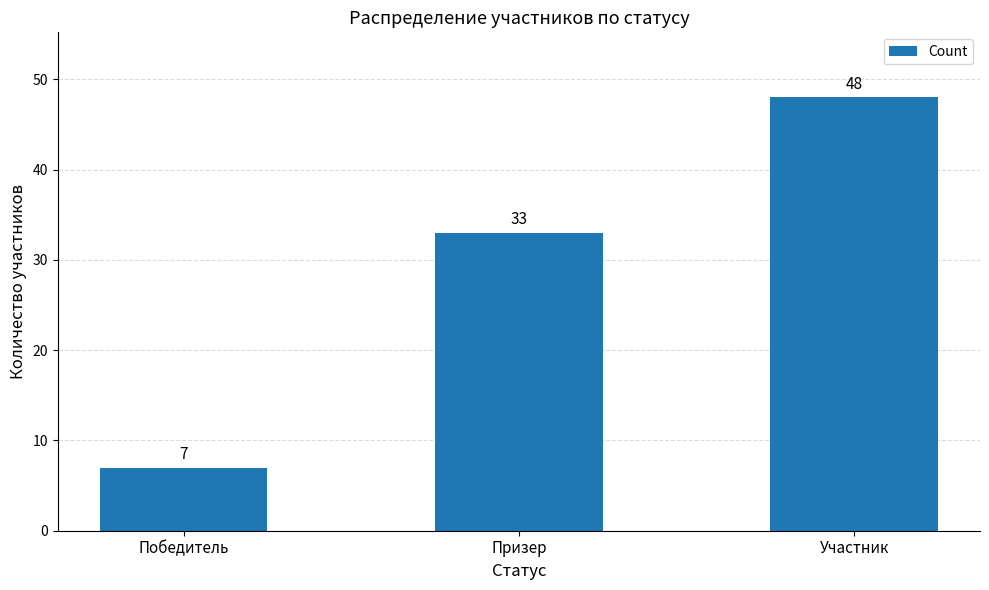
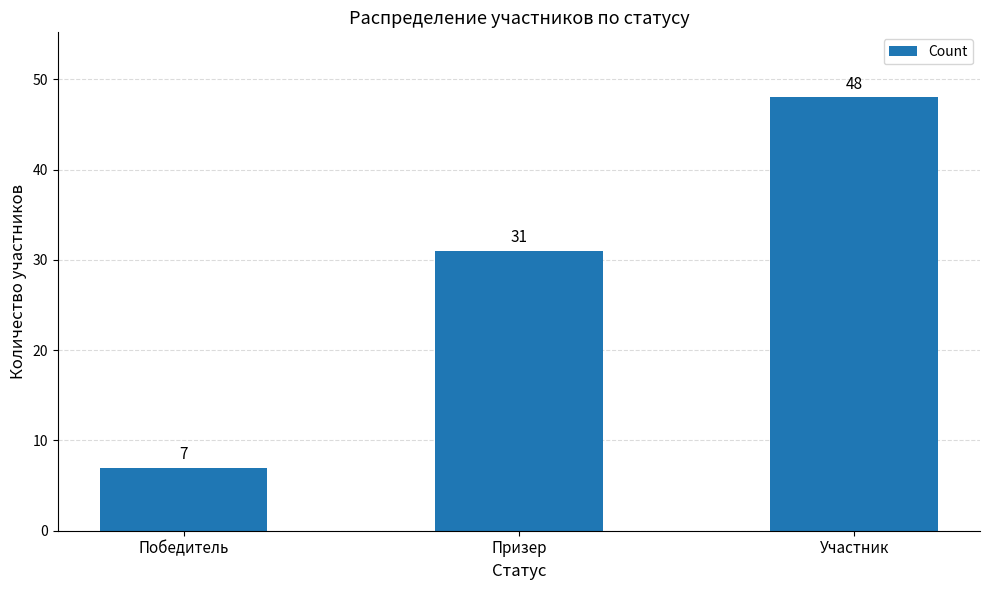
  {
    "Победитель": 7,
-   "Призер": 33,
+   "Призер": 31,
    "Участник": 48
  }
